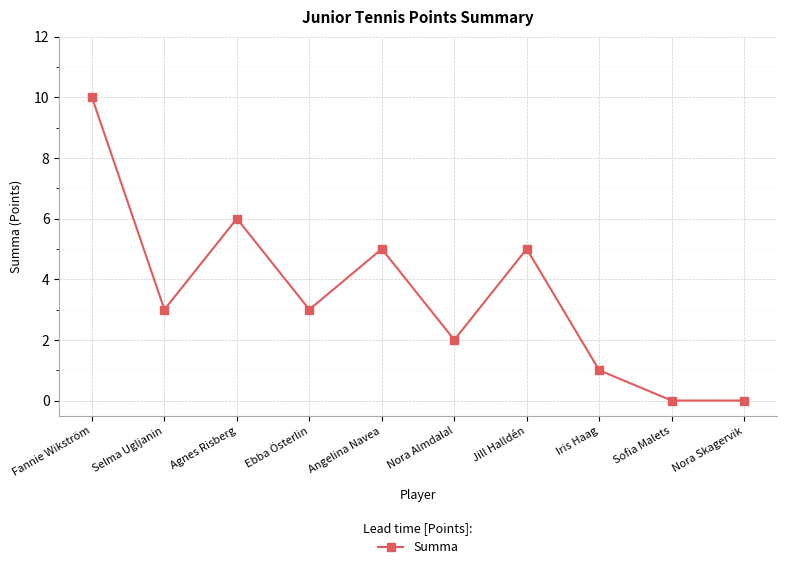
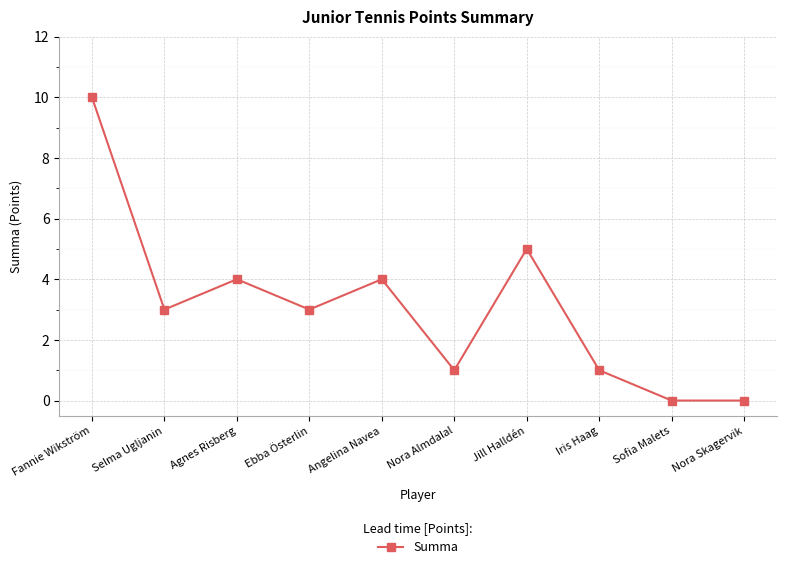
  {
    "Fannie Wikström": 10,
    "Selma Ugljanin": 3,
-   "Agnes Risberg": 6,
+   "Agnes Risberg": 4,
    "Ebba Österlin": 3,
-   "Angelina Navea": 5,
-   "Nora Almdalal": 2,
+   "Angelina Navea": 4,
+   "Nora Almdalal": 1,
    "Jill Halldén": 5,
    "Iris Haag": 1,
    "Sofia Malets": 0,
    "Nora Skagervik": 0
  }
